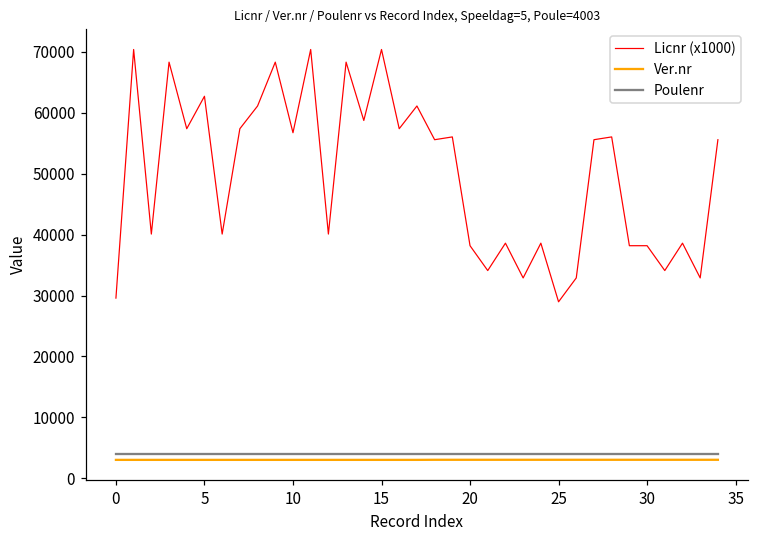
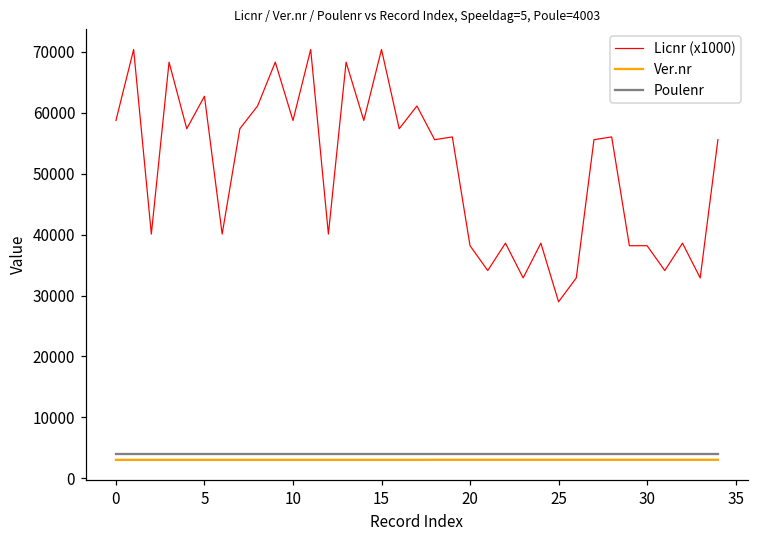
  {
    "Licnr (x1000)": {
-     "0": 30000,
+     "0": 59000,
      "5": 63000,
-     "10": 57000,
+     "10": 59000,
      "15": 70000,
      "20": 38000,
      "25": 29000,
      "30": 38000
    },
    "Ver.nr": {
      "0": 3000,
      "5": 3000,
      "10": 3000,
      "15": 3000,
      "20": 3000,
      "25": 3000,
      "30": 3000
    },
    "Poulenr": {
      "0": 4000,
      "5": 4000,
      "10": 4000,
      "15": 4000,
      "20": 4000,
      "25": 4000,
      "30": 4000
    }
  }
